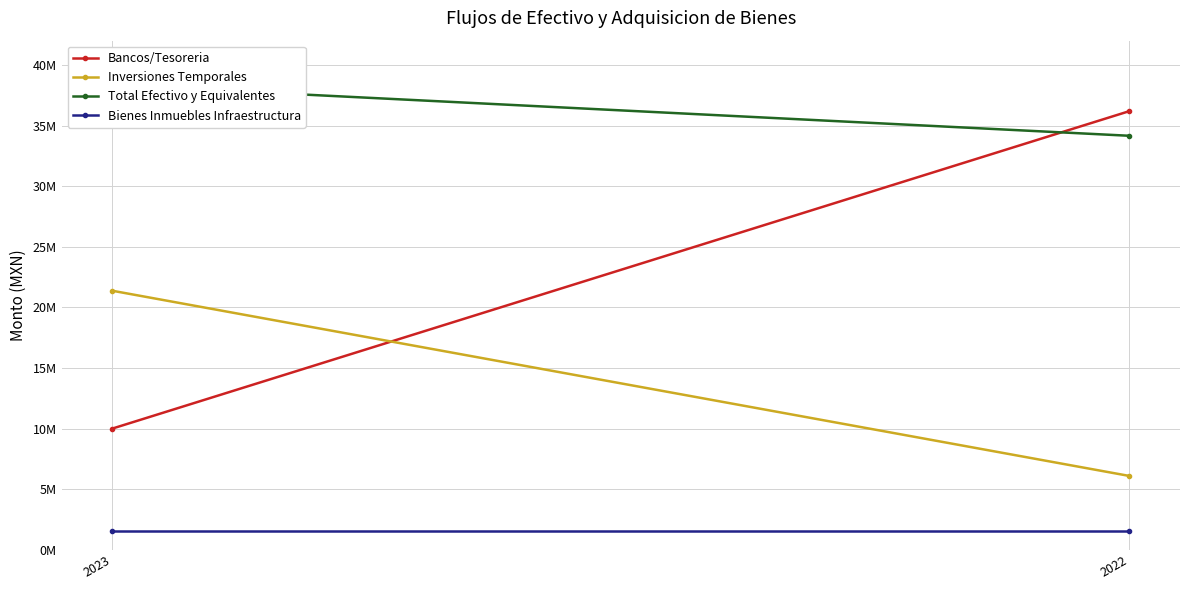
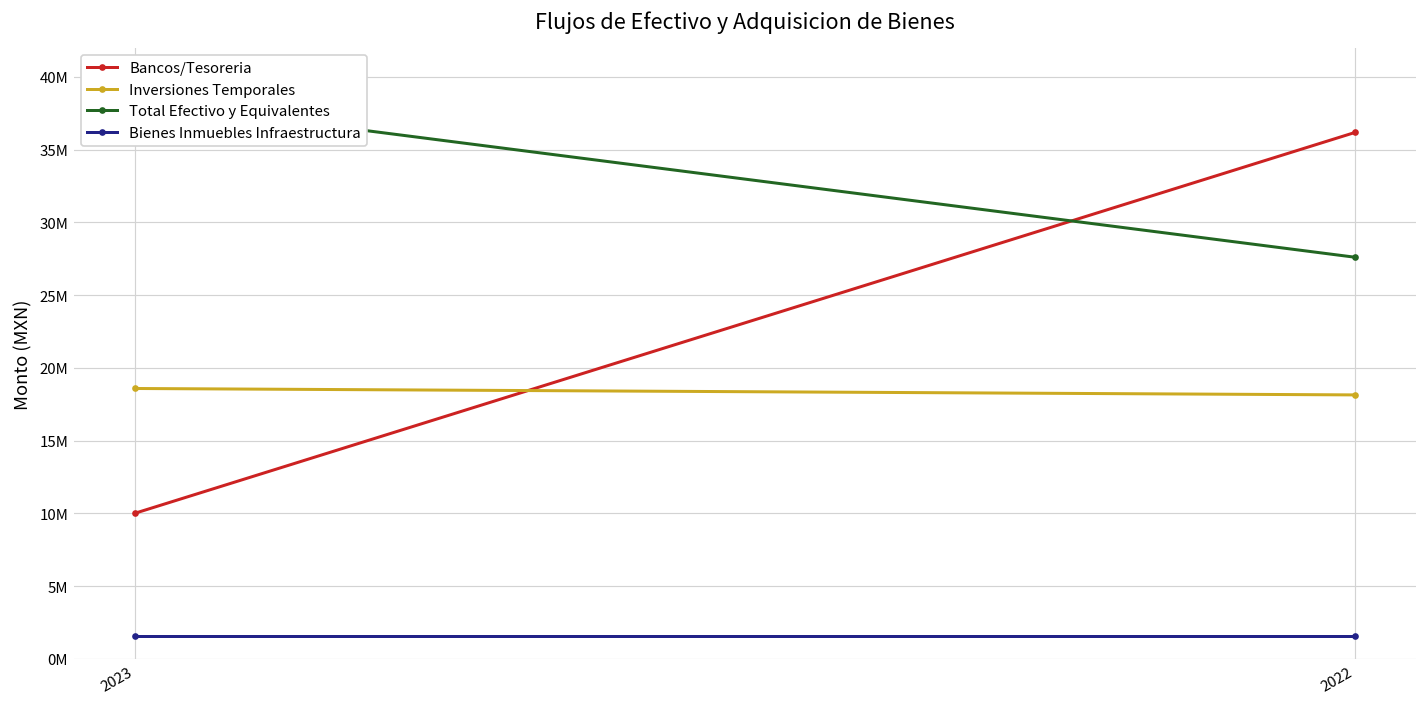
  {
    "Bancos/Tesoreria": {
      "2023": 10000000,
      "2022": 36200000
    },
    "Inversiones Temporales": {
-     "2023": 21400000,
-     "2022": 6100000
+     "2023": 18600000,
+     "2022": 18100000
    },
    "Total Efectivo y Equivalentes": {
-     "2022": 34200000
+     "2022": 27600000
    },
    "Bienes Inmuebles Infraestructura": {
      "2023": 1600000,
      "2022": 1600000
    }
  }
